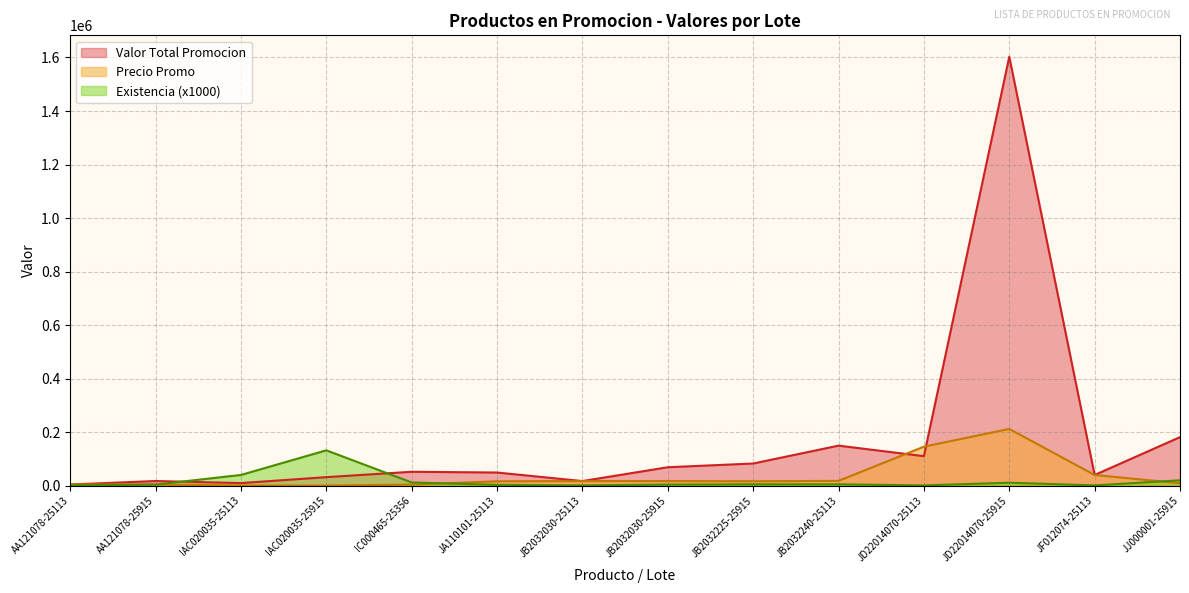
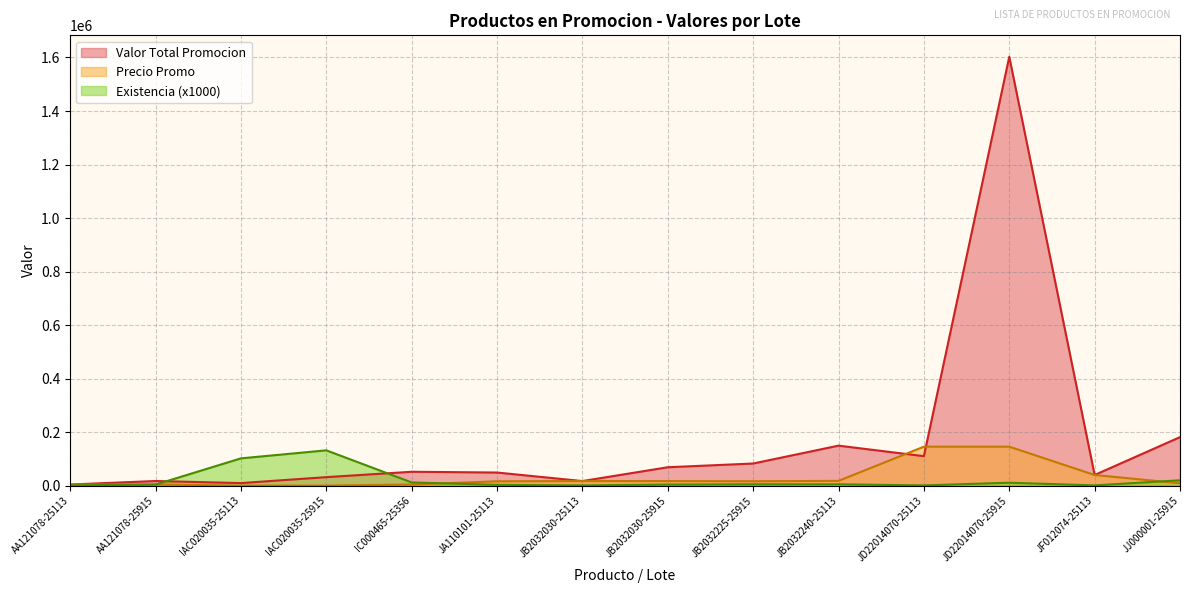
  {
    "Valor Total Promocion": {
      "AA121078-25915": 20000,
      "IAC020035-25915": 30000,
      "IC000465-25356": 50000,
      "JA110101-25113": 50000,
      "JB2032030-25915": 70000,
      "JB2032225-25915": 80000,
      "JB2032240-25113": 150000,
      "JD22014070-25113": 110000,
      "JD22014070-25915": 1600000,
      "JJ000001-25915": 180000
    },
    "Precio Promo": {
      "IAC020035-25915": 0,
      "JA110101-25113": 20000,
      "JB2032030-25915": 20000,
      "JB2032225-25915": 20000,
      "JB2032240-25113": 20000,
      "JD22014070-25113": 150000,
-     "JD22014070-25915": 210000,
+     "JD22014070-25915": 150000,
      "JJ000001-25915": 10000
    },
    "Existencia (x1000)": {
-     "IAC020035-25113": 40000,
+     "IAC020035-25113": 100000,
      "IAC020035-25915": 130000,
      "JA110101-25113": 0,
      "JB2032030-25113": 0,
      "JB2032030-25915": 0,
      "JB2032225-25915": 10000,
      "JB2032240-25113": 10000,
      "JD22014070-25113": 0,
      "JD22014070-25915": 10000,
      "JF012074-25113": 0,
      "JJ000001-25915": 20000
    }
  }
